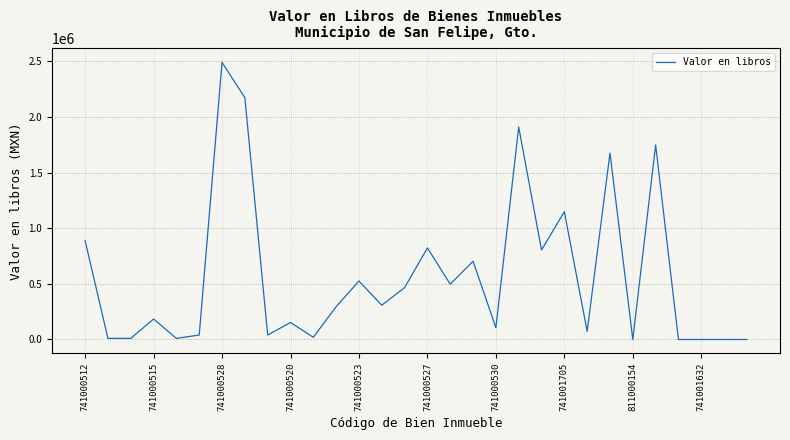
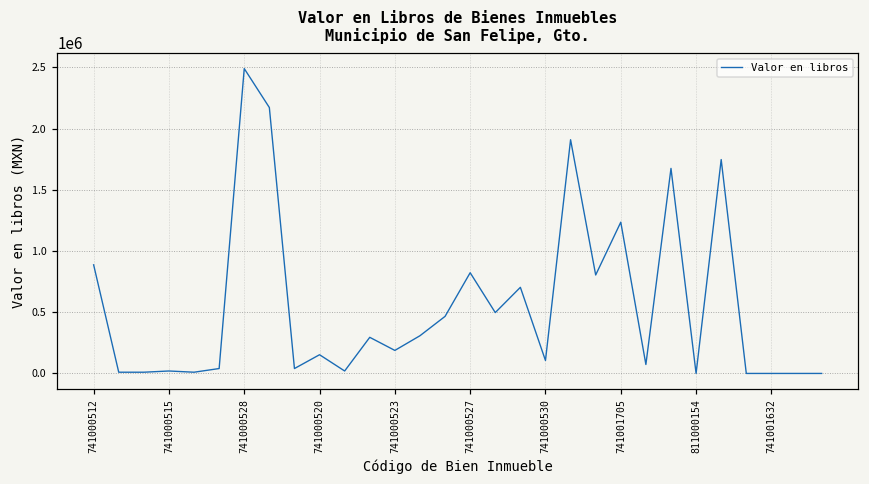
  {
    "741000512": 890000,
-   "741000515": 180000,
+   "741000515": 20000,
    "741000528": 2490000,
    "741000520": 150000,
-   "741000523": 530000,
+   "741000523": 190000,
    "741000527": 820000,
    "741000530": 110000,
-   "741001705": 1150000,
+   "741001705": 1240000,
    "811000154": 0,
    "741001632": 0
  }
